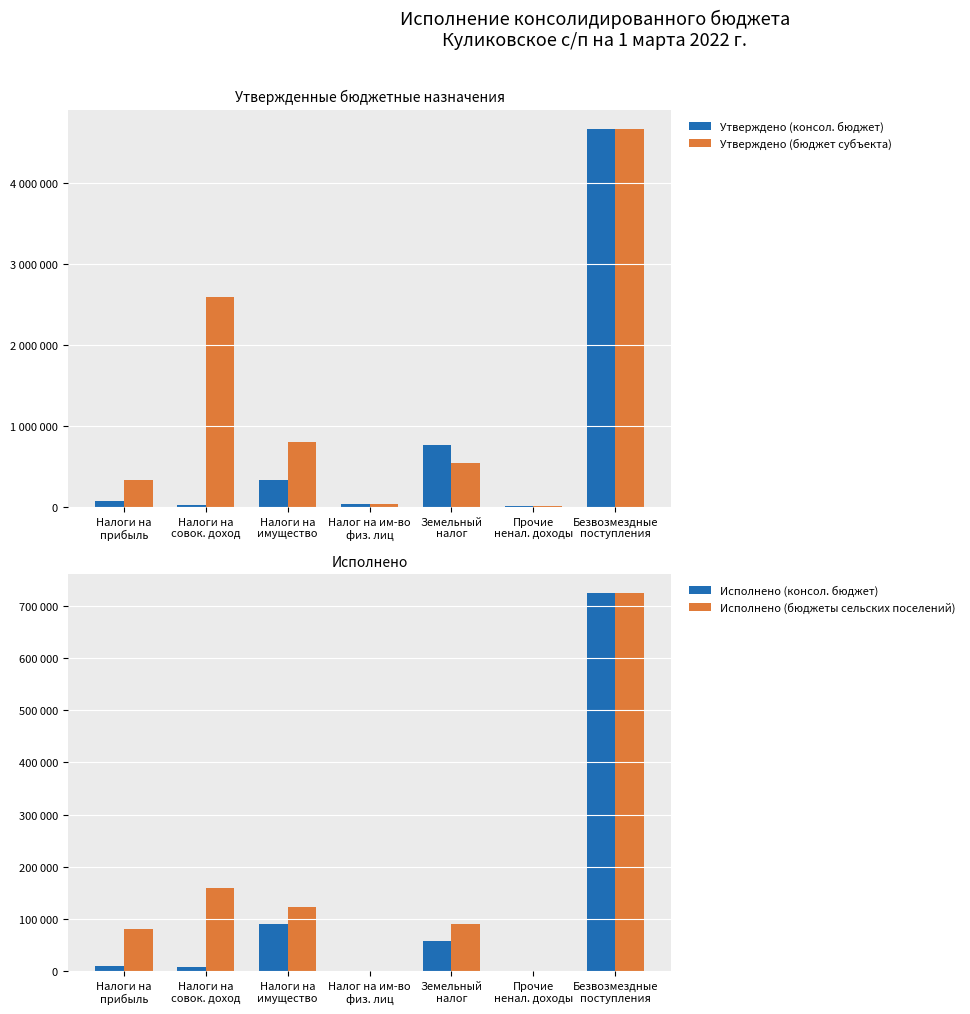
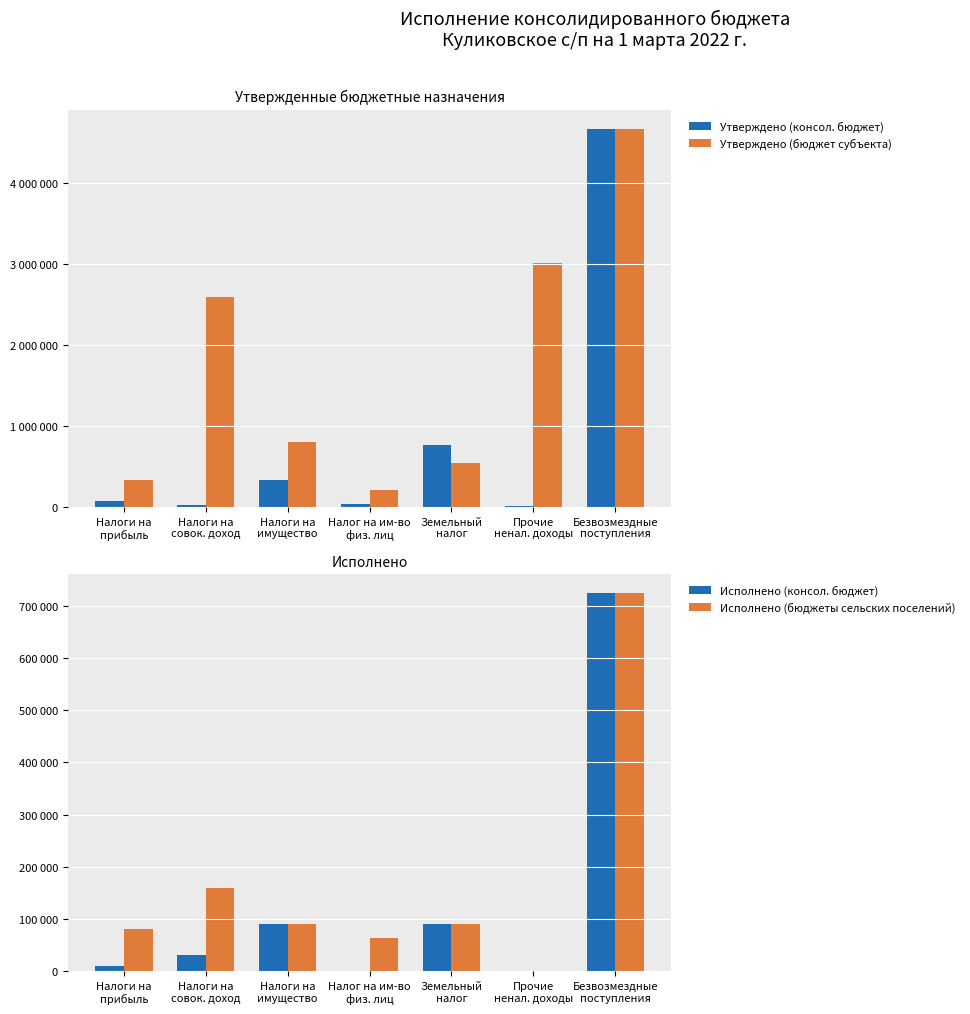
  {
    "Утвержденные бюджетные назначения": {
      "Утверждено (консол. бюджет)": {
        "Налоги на прибыль": 100000,
        "Налоги на имущество": 300000,
        "Налог на им-во физ. лиц": 0,
        "Земельный налог": 800000,
        "Безвозмездные поступления": 4700000
      },
      "Утверждено (бюджет субъекта)": {
        "Налоги на прибыль": 300000,
        "Налоги на совок. доход": 2600000,
        "Налоги на имущество": 800000,
-       "Налог на им-во физ. лиц": 0,
+       "Налог на им-во физ. лиц": 200000,
        "Земельный налог": 500000,
-       "Прочие ненал. доходы": 0,
+       "Прочие ненал. доходы": 3000000,
        "Безвозмездные поступления": 4700000
      }
    },
    "Исполнено": {
      "Исполнено (консол. бюджет)": {
        "Налоги на прибыль": 10000,
-       "Налоги на совок. доход": 10000,
+       "Налоги на совок. доход": 30000,
        "Налоги на имущество": 90000,
-       "Земельный налог": 60000,
+       "Земельный налог": 90000,
        "Прочие ненал. доходы": 0,
        "Безвозмездные поступления": 720000
      },
      "Исполнено (бюджеты сельских поселений)": {
        "Налоги на прибыль": 80000,
        "Налоги на совок. доход": 160000,
-       "Налоги на имущество": 120000,
-       "Налог на им-во физ. лиц": 0,
+       "Налоги на имущество": 90000,
+       "Налог на им-во физ. лиц": 60000,
        "Земельный налог": 90000,
        "Прочие ненал. доходы": 0,
        "Безвозмездные поступления": 720000
      }
    }
  }
